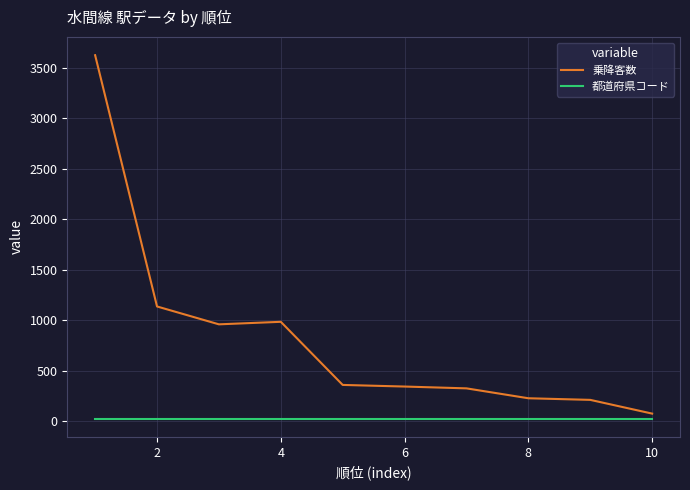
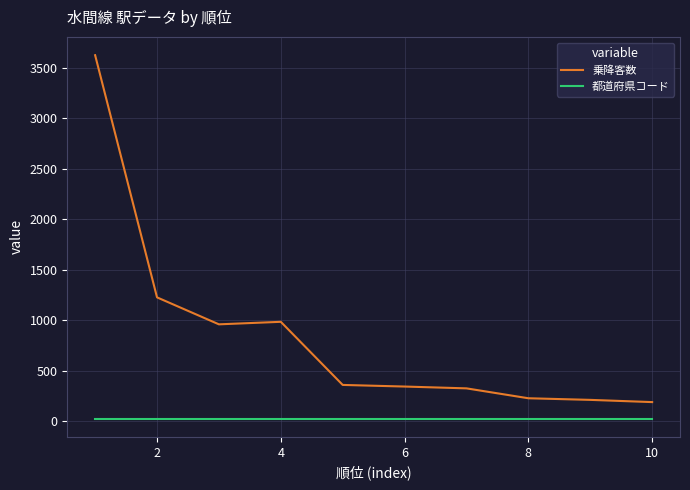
  {
    "乗降客数": {
-     "2": 1140,
+     "2": 1230,
      "4": 990,
      "6": 350,
      "8": 230,
-     "10": 80
+     "10": 190
    },
    "都道府県コード": {
      "2": 30,
      "4": 30,
      "6": 30,
      "8": 30,
      "10": 30
    }
  }
